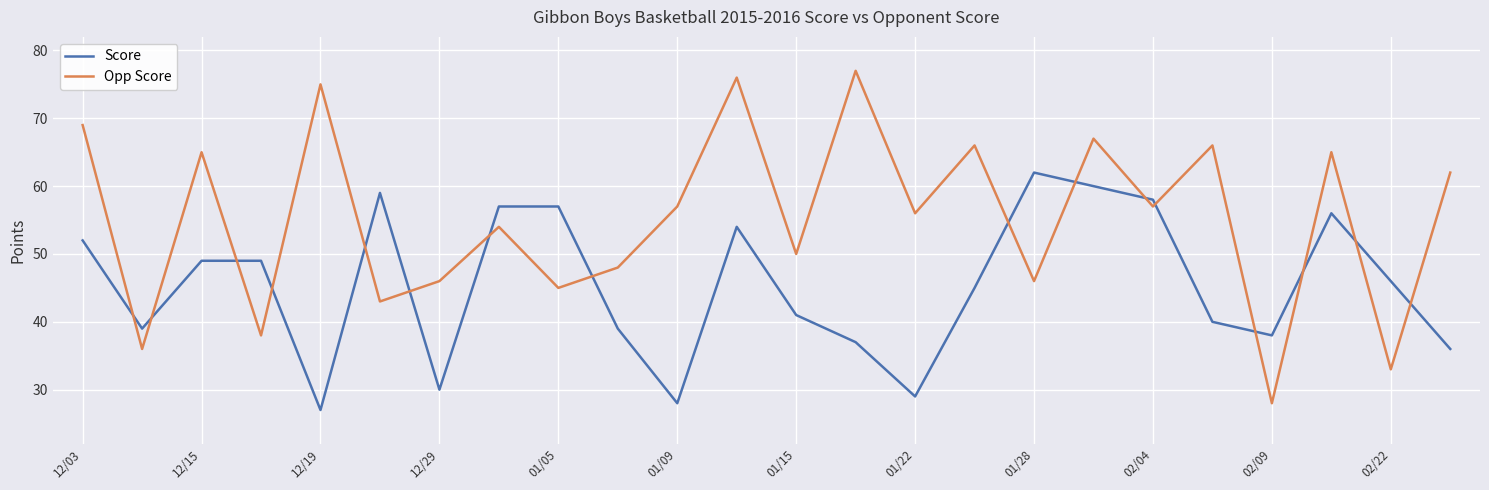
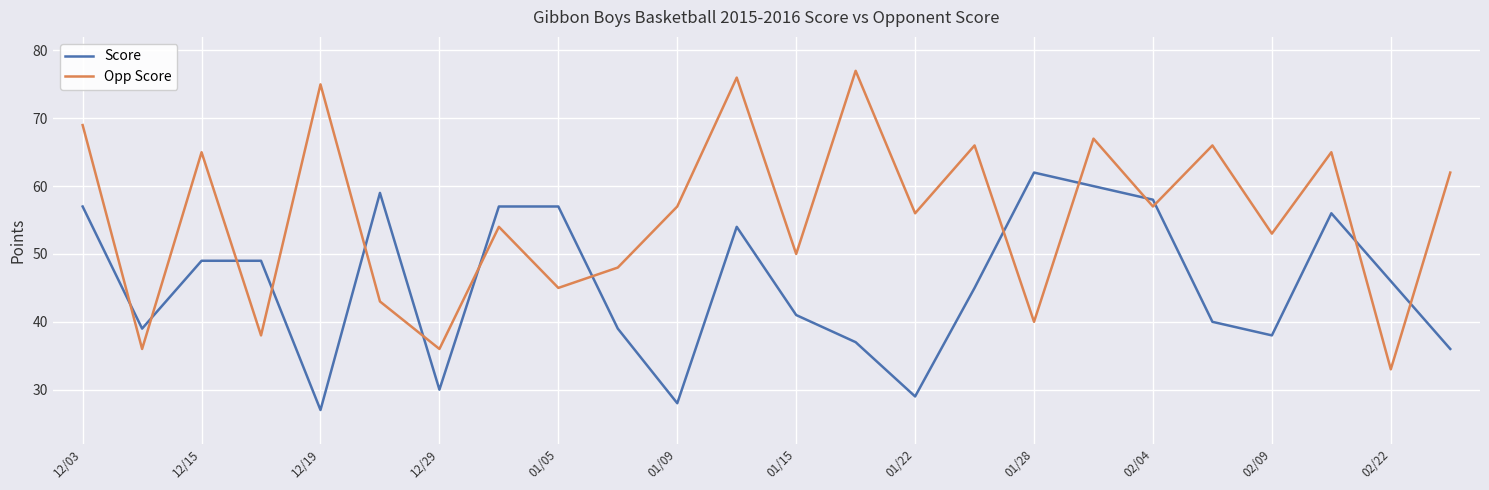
  {
    "Score": {
-     "12/03": 52,
+     "12/03": 57,
      "12/15": 49,
      "12/19": 27,
      "12/29": 30,
      "01/05": 57,
      "01/09": 28,
      "01/15": 41,
      "01/22": 29,
      "01/28": 62,
      "02/04": 58,
      "02/09": 38,
      "02/22": 46
    },
    "Opp Score": {
      "12/03": 69,
      "12/15": 65,
      "12/19": 75,
-     "12/29": 46,
+     "12/29": 36,
      "01/05": 45,
      "01/09": 57,
      "01/15": 50,
      "01/22": 56,
-     "01/28": 46,
+     "01/28": 40,
      "02/04": 57,
-     "02/09": 28,
+     "02/09": 53,
      "02/22": 33
    }
  }
